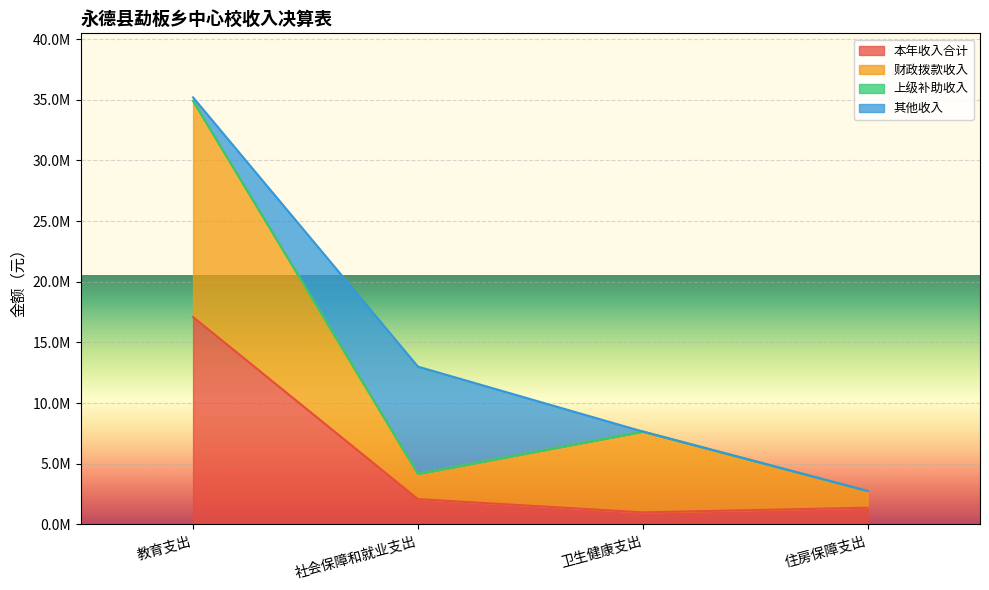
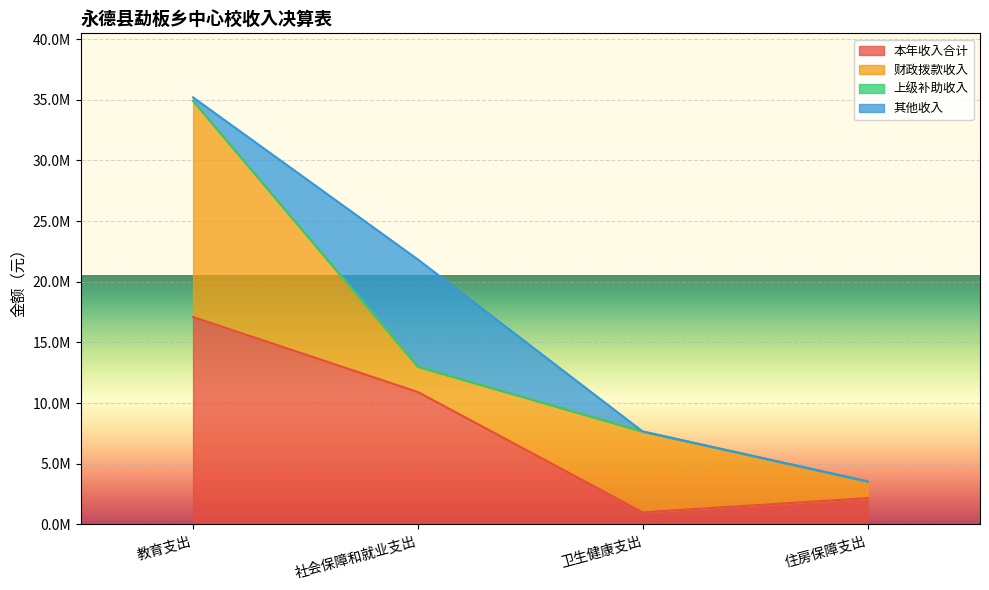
  {
    "本年收入合计": {
      "教育支出": 17100000,
-     "社会保障和就业支出": 2100000,
+     "社会保障和就业支出": 10900000,
      "卫生健康支出": 1000000,
-     "住房保障支出": 1400000
+     "住房保障支出": 2200000
    },
    "其他收入": {
      "教育支出": 300000,
      "社会保障和就业支出": 8800000
    }
  }
